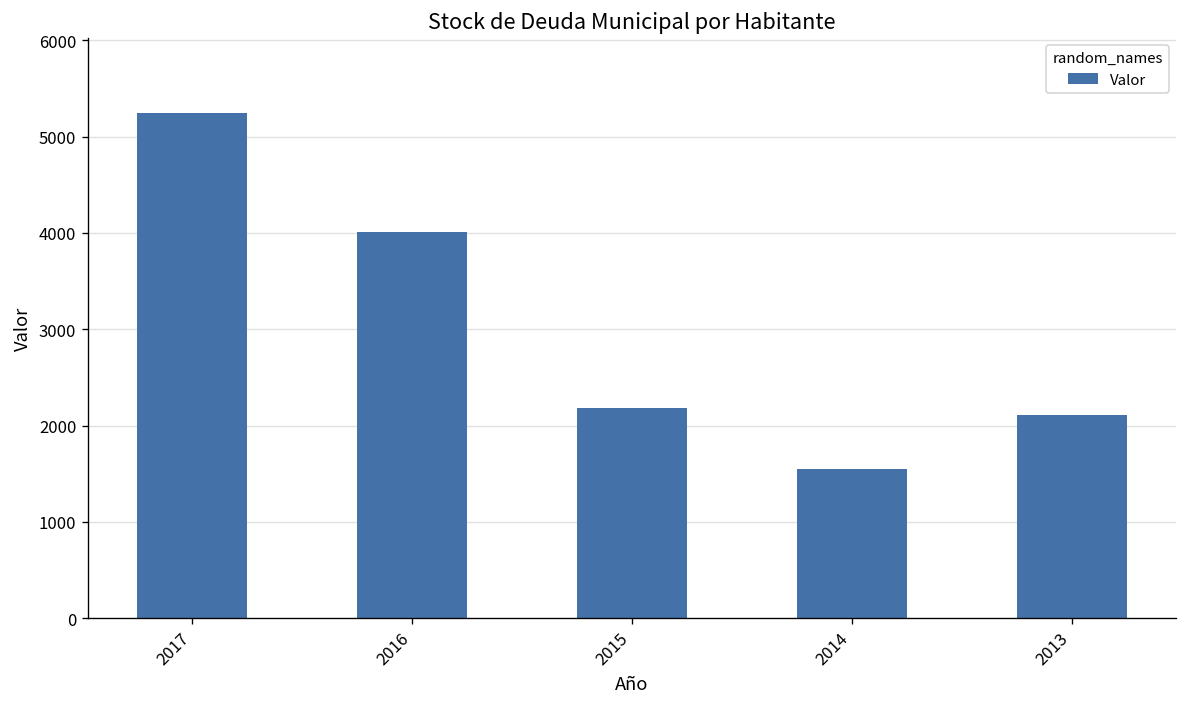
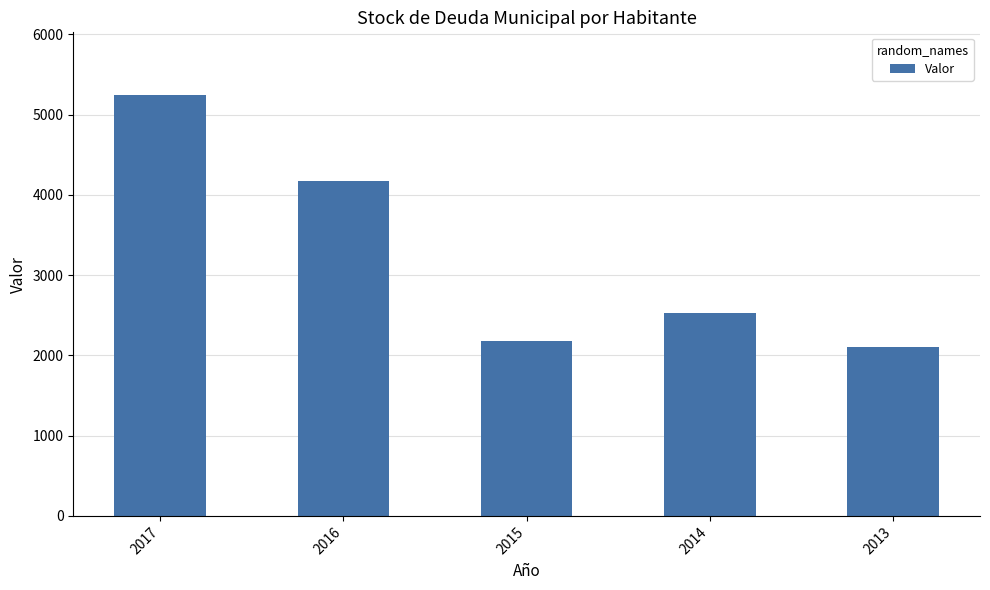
  {
    "2017": 5200,
-   "2016": 4000,
+   "2016": 4200,
    "2015": 2200,
-   "2014": 1600,
+   "2014": 2500,
    "2013": 2100
  }
